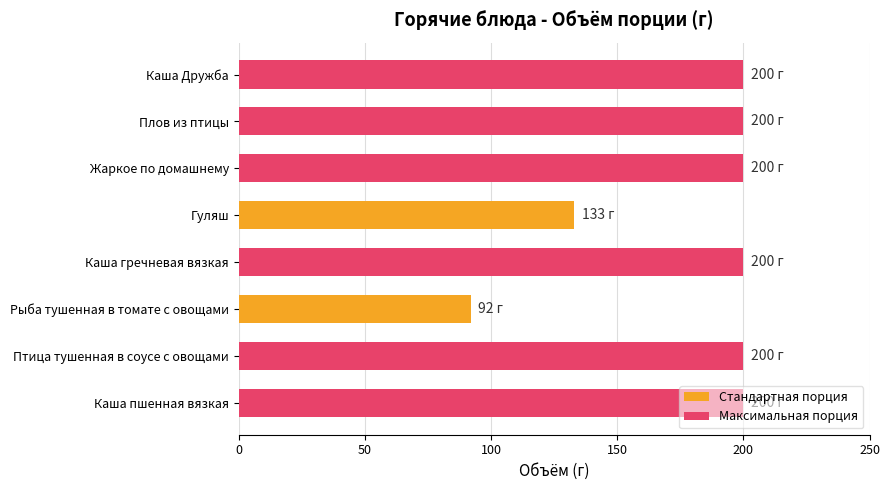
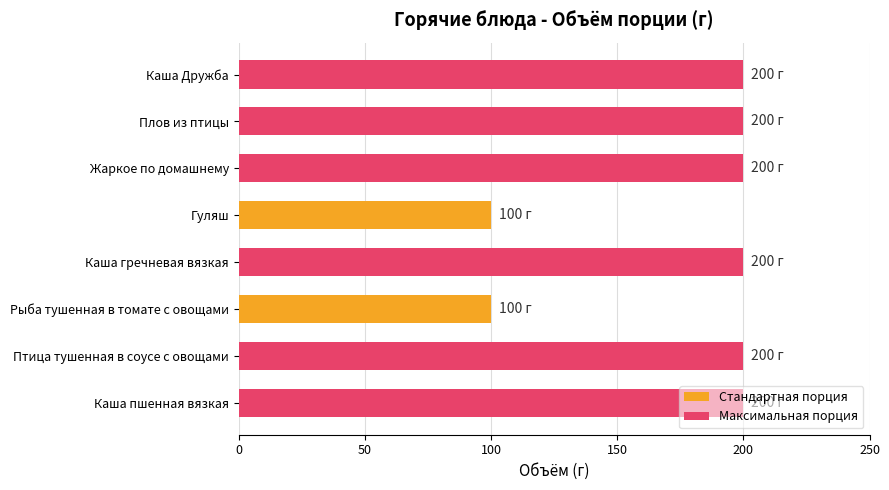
  {
    "Каша Дружба": 200,
    "Плов из птицы": 200,
    "Жаркое по домашнему": 200,
-   "Гуляш": 133,
+   "Гуляш": 100,
    "Каша гречневая вязкая": 200,
-   "Рыба тушенная в томате с овощами": 92,
+   "Рыба тушенная в томате с овощами": 100,
    "Птица тушенная в соусе с овощами": 200
  }
